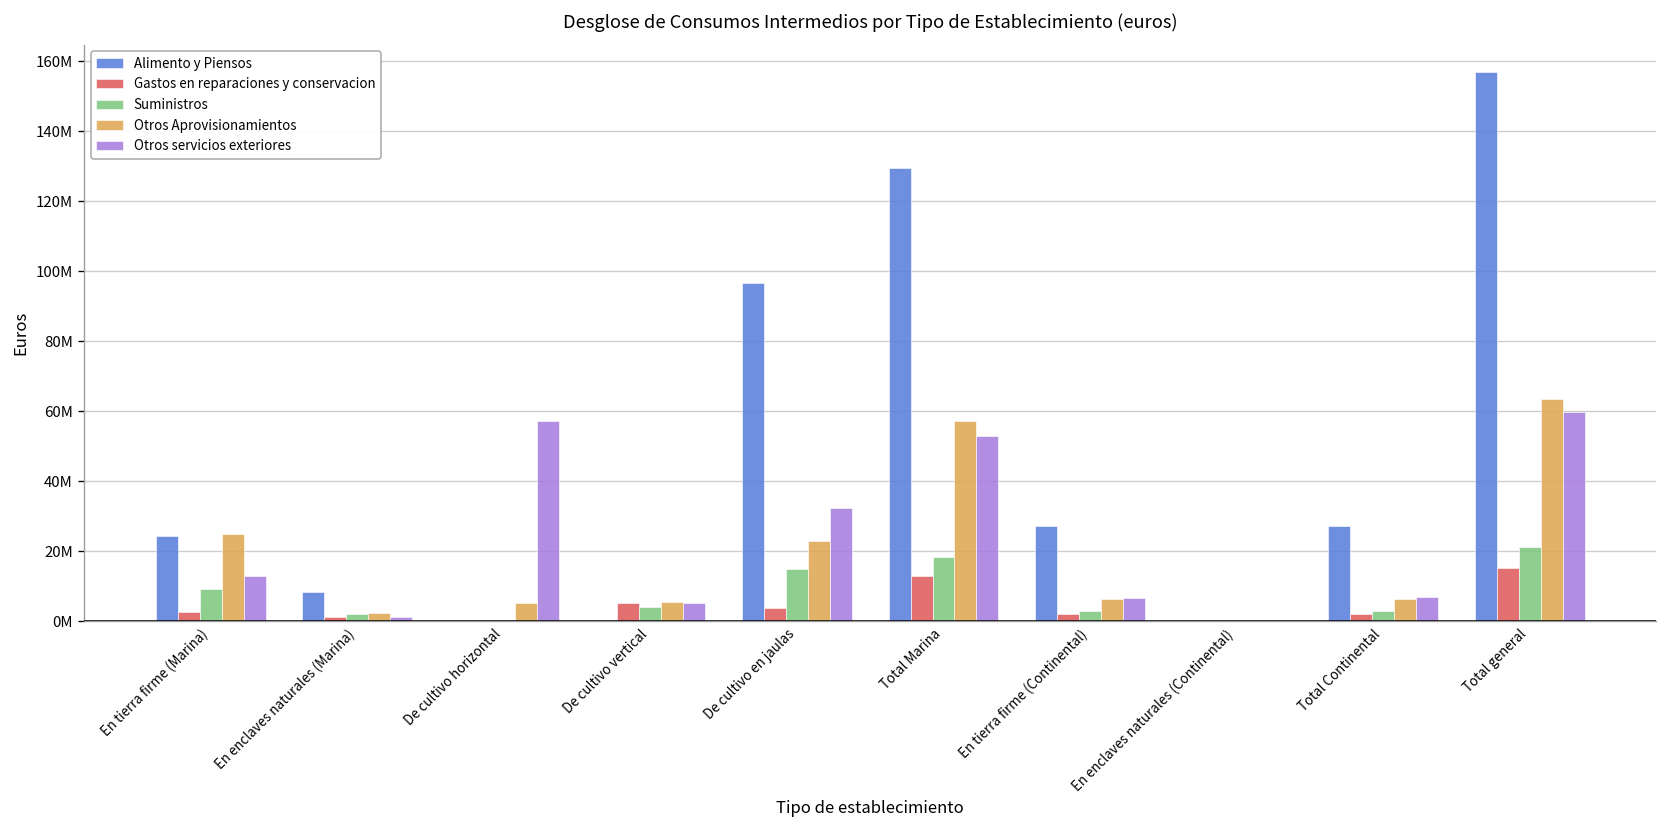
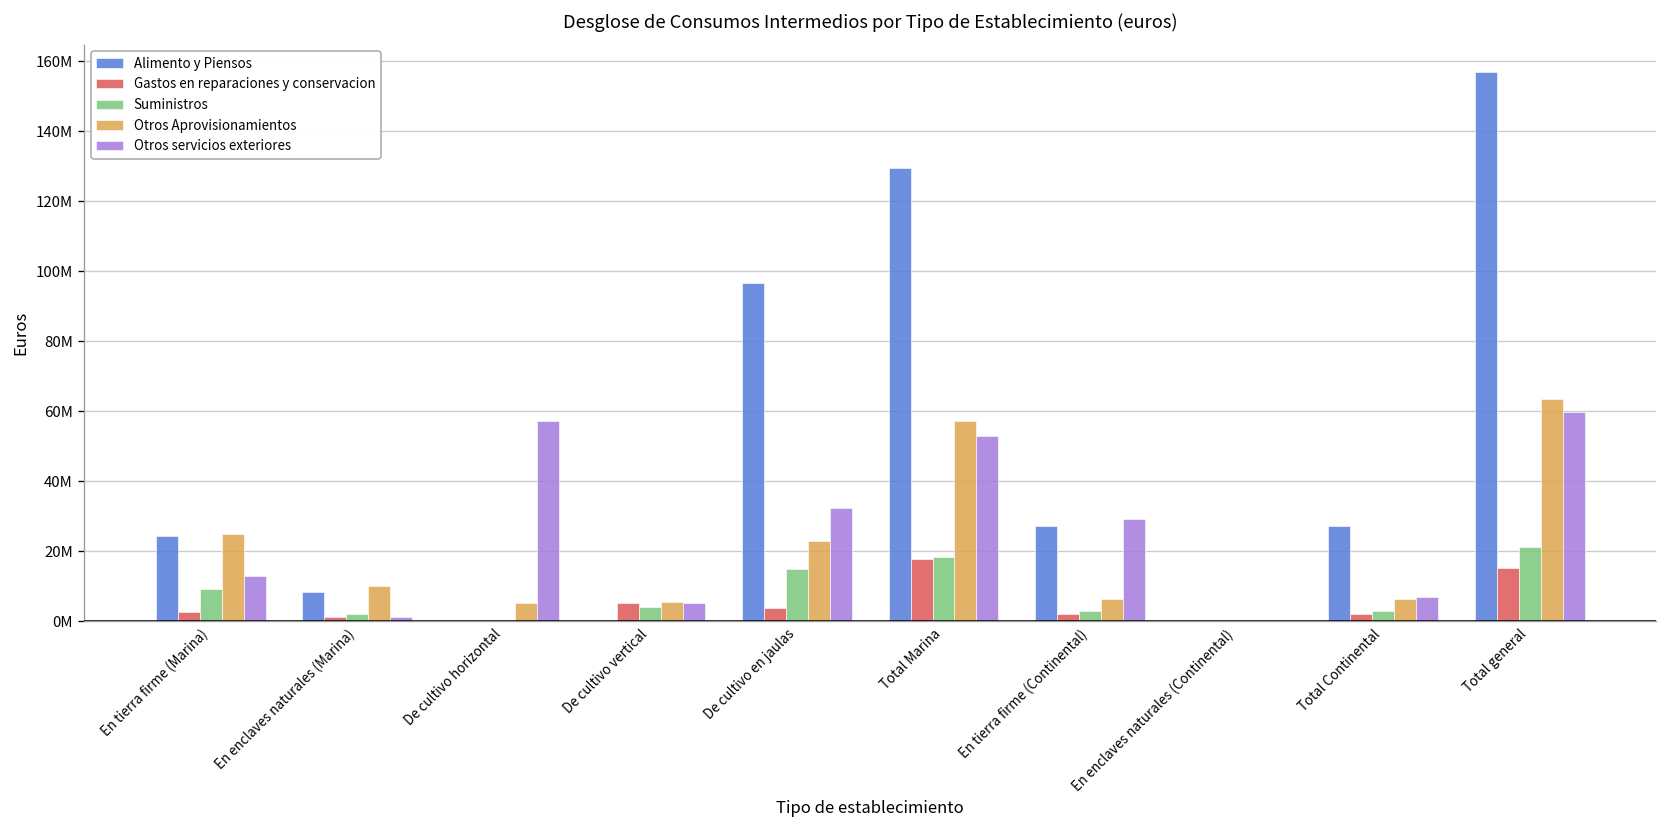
  {
    "Alimento y Piensos": {
      "En tierra firme (Marina)": 24000000,
      "En enclaves naturales (Marina)": 8000000,
      "De cultivo horizontal": 0,
      "De cultivo vertical": 0,
      "De cultivo en jaulas": 97000000,
      "Total Marina": 130000000,
      "En tierra firme (Continental)": 27000000,
      "Total Continental": 27000000,
      "Total general": 157000000
    },
    "Gastos en reparaciones y conservacion": {
      "En tierra firme (Marina)": 3000000,
      "En enclaves naturales (Marina)": 1000000,
      "De cultivo vertical": 5000000,
      "De cultivo en jaulas": 4000000,
-     "Total Marina": 13000000,
+     "Total Marina": 18000000,
      "En tierra firme (Continental)": 2000000,
      "En enclaves naturales (Continental)": 0,
      "Total Continental": 2000000,
      "Total general": 15000000
    },
    "Suministros": {
      "En tierra firme (Marina)": 9000000,
      "En enclaves naturales (Marina)": 2000000,
      "De cultivo vertical": 4000000,
      "De cultivo en jaulas": 15000000,
      "Total Marina": 18000000,
      "En tierra firme (Continental)": 3000000,
      "Total Continental": 3000000,
      "Total general": 21000000
    },
    "Otros Aprovisionamientos": {
      "En tierra firme (Marina)": 25000000,
-     "En enclaves naturales (Marina)": 2000000,
+     "En enclaves naturales (Marina)": 10000000,
      "De cultivo horizontal": 5000000,
      "De cultivo vertical": 5000000,
      "De cultivo en jaulas": 23000000,
      "Total Marina": 57000000,
      "En tierra firme (Continental)": 6000000,
      "Total Continental": 6000000,
      "Total general": 63000000
    },
    "Otros servicios exteriores": {
      "En tierra firme (Marina)": 13000000,
      "En enclaves naturales (Marina)": 1000000,
      "De cultivo horizontal": 57000000,
      "De cultivo vertical": 5000000,
      "De cultivo en jaulas": 32000000,
      "Total Marina": 53000000,
-     "En tierra firme (Continental)": 7000000,
+     "En tierra firme (Continental)": 29000000,
      "Total Continental": 7000000,
      "Total general": 60000000
    }
  }
